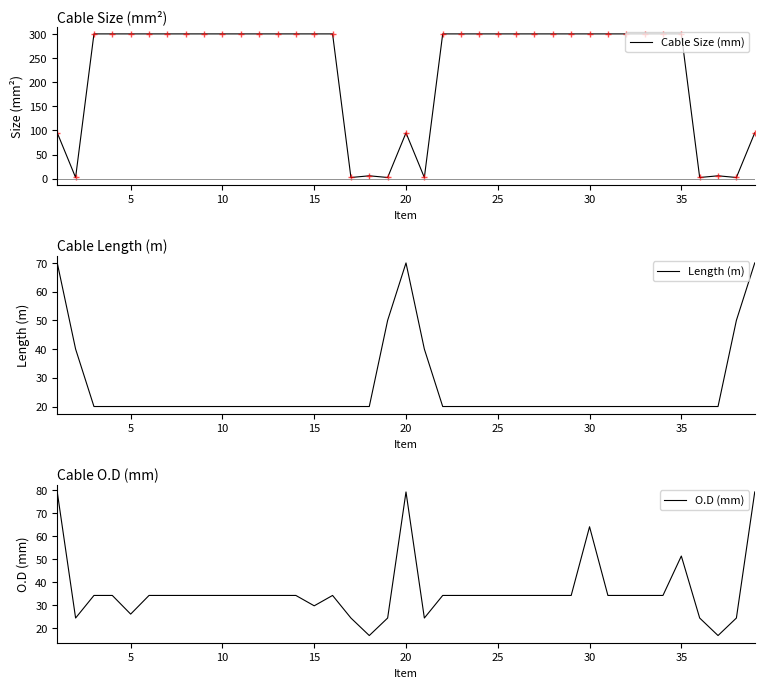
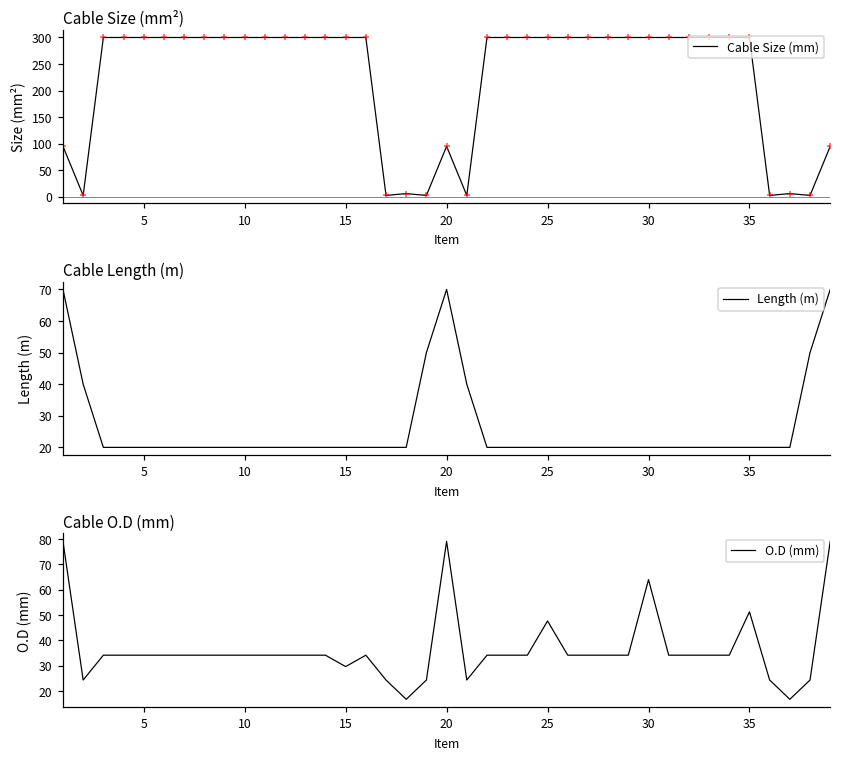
  {
    "Cable Size (mm²)": {
      "5": 300,
      "10": 300,
      "15": 300,
      "20": 100,
      "25": 300,
      "30": 300
    },
    "Cable Length (m)": {
      "5": 20,
      "10": 20,
      "15": 20,
      "20": 70,
      "25": 20,
      "30": 20,
      "35": 20
    },
    "Cable O.D (mm)": {
-     "5": 26,
+     "5": 34,
      "10": 34,
      "15": 30,
      "20": 79,
-     "25": 34,
+     "25": 48,
      "30": 64,
      "35": 51
    }
  }
